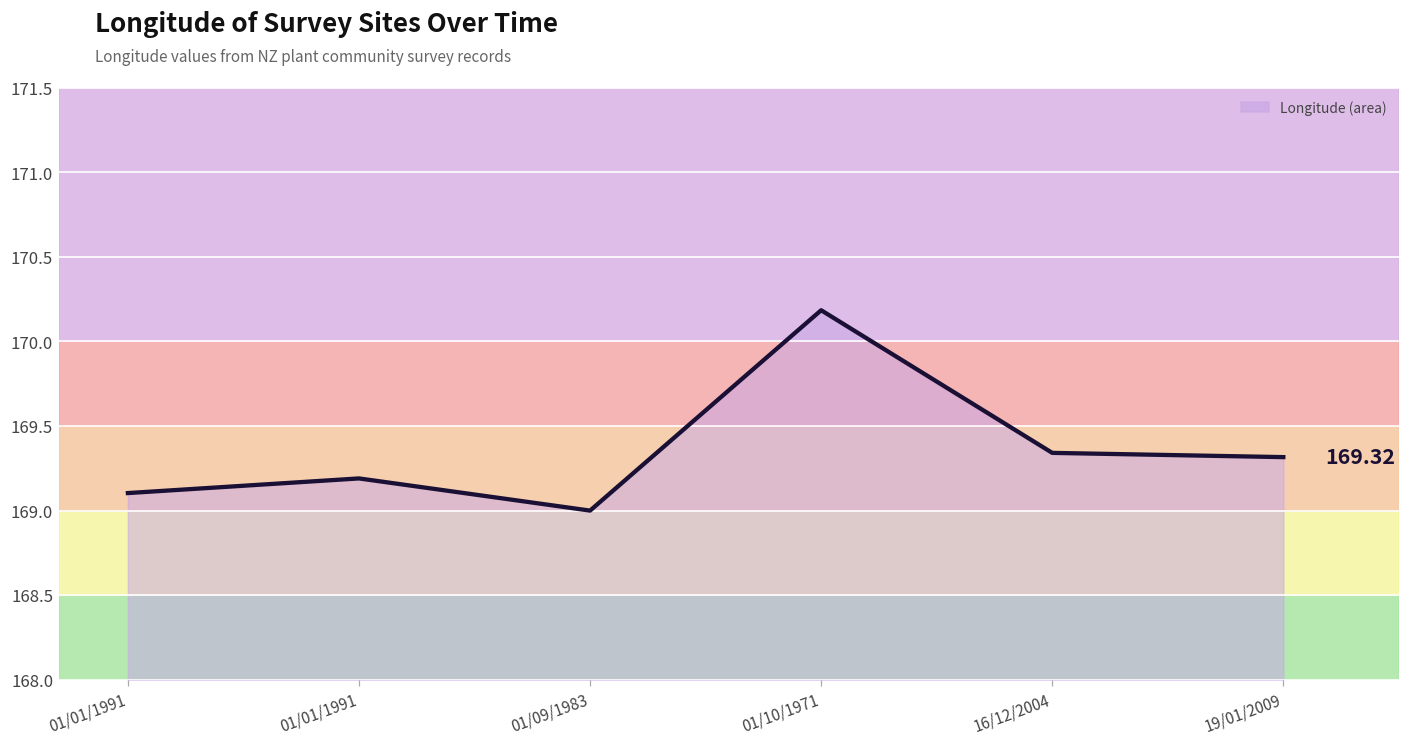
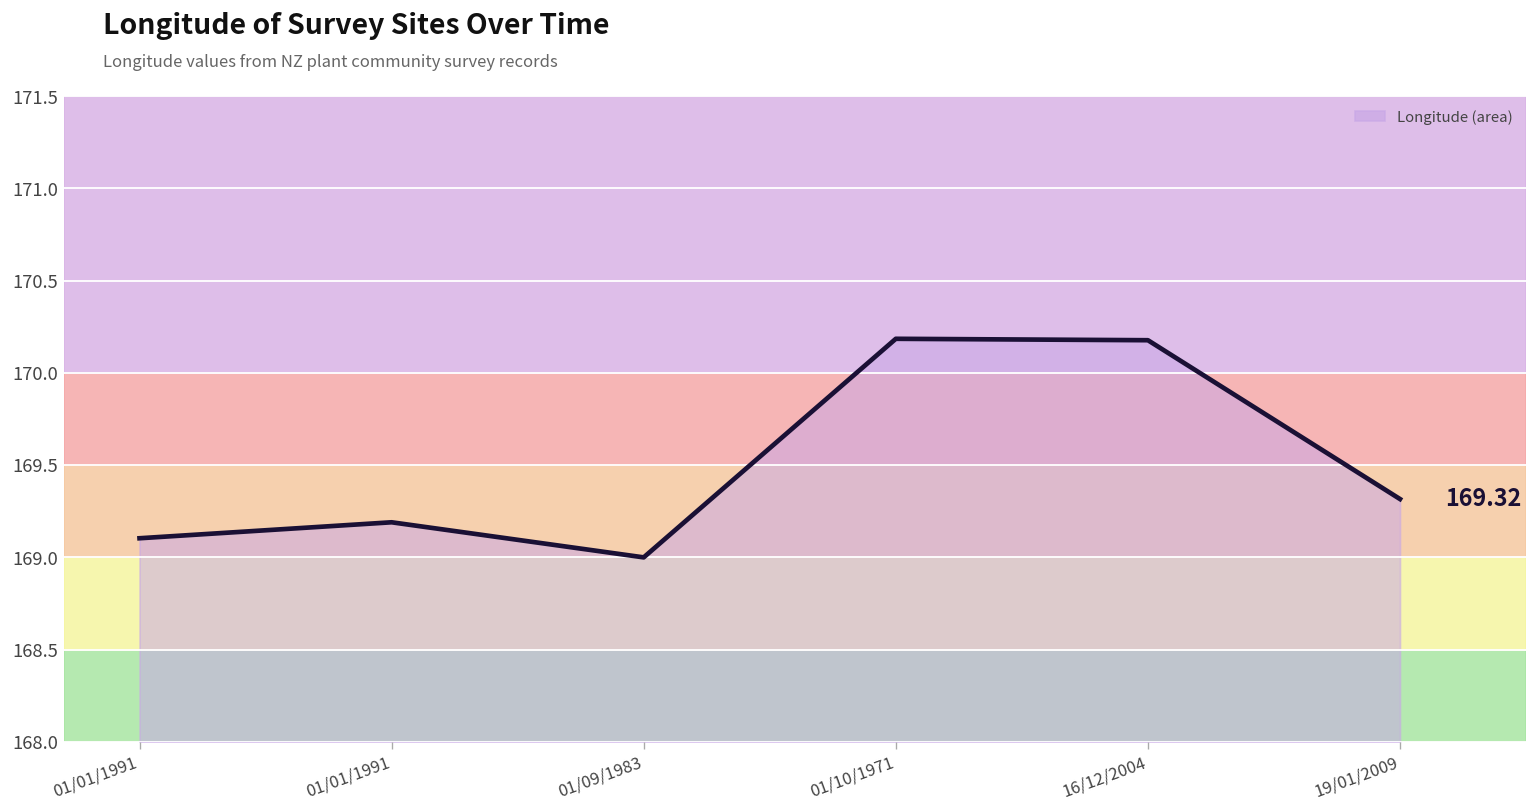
  {
    "01/09/1983": 169.00,
    "01/10/1971": 170.18,
-   "16/12/2004": 169.34,
+   "16/12/2004": 170.18,
    "19/01/2009": 169.32
  }
